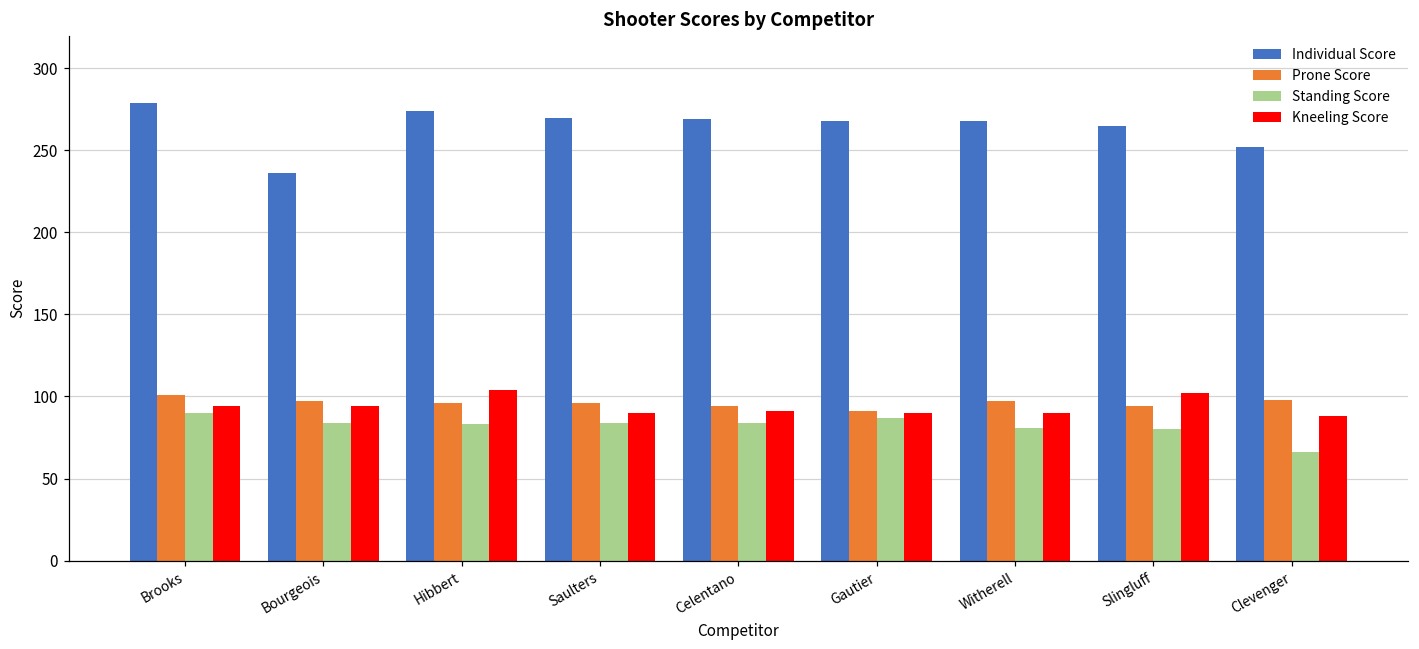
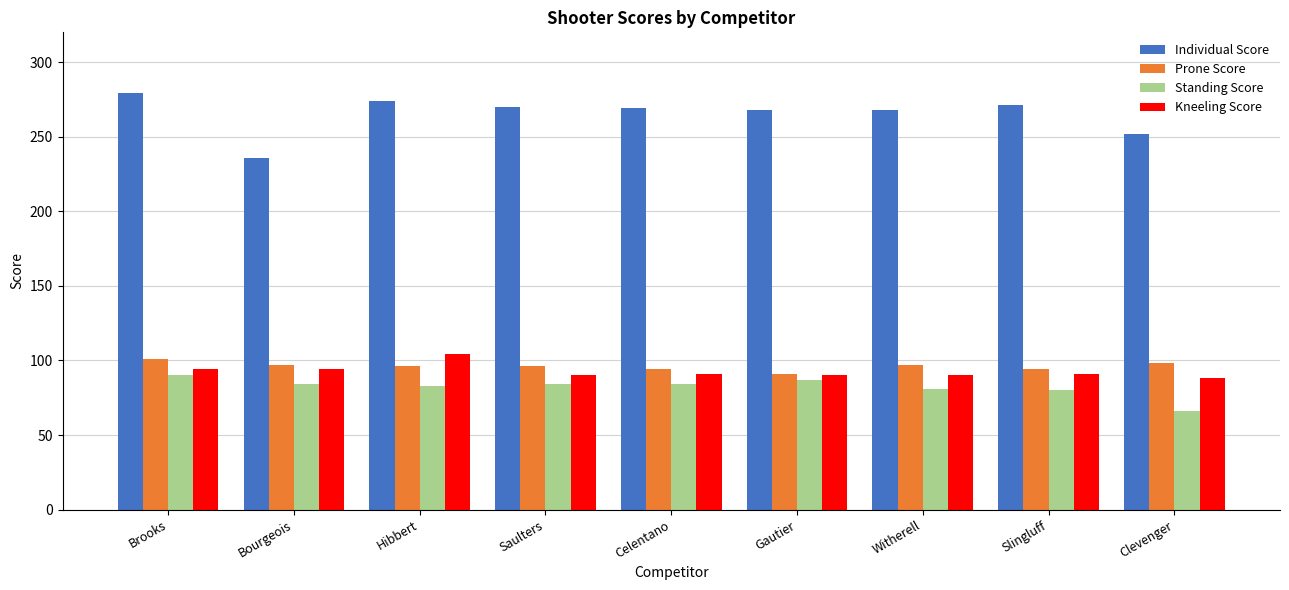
  {
    "Individual Score": {
      "Brooks": 279,
      "Bourgeois": 236,
      "Hibbert": 274,
      "Saulters": 270,
      "Celentano": 269,
      "Gautier": 268,
      "Witherell": 268,
-     "Slingluff": 265,
+     "Slingluff": 271,
      "Clevenger": 252
    },
    "Prone Score": {
      "Brooks": 101,
      "Bourgeois": 97,
      "Hibbert": 96,
      "Saulters": 96,
      "Celentano": 94,
      "Gautier": 91,
      "Witherell": 97,
      "Slingluff": 94,
      "Clevenger": 98
    },
    "Standing Score": {
      "Brooks": 90,
      "Bourgeois": 84,
      "Hibbert": 83,
      "Saulters": 84,
      "Celentano": 84,
      "Gautier": 87,
      "Witherell": 81,
      "Slingluff": 80,
      "Clevenger": 66
    },
    "Kneeling Score": {
      "Brooks": 94,
      "Bourgeois": 94,
      "Hibbert": 104,
      "Saulters": 90,
      "Celentano": 91,
      "Gautier": 90,
      "Witherell": 90,
-     "Slingluff": 102,
+     "Slingluff": 91,
      "Clevenger": 88
    }
  }
